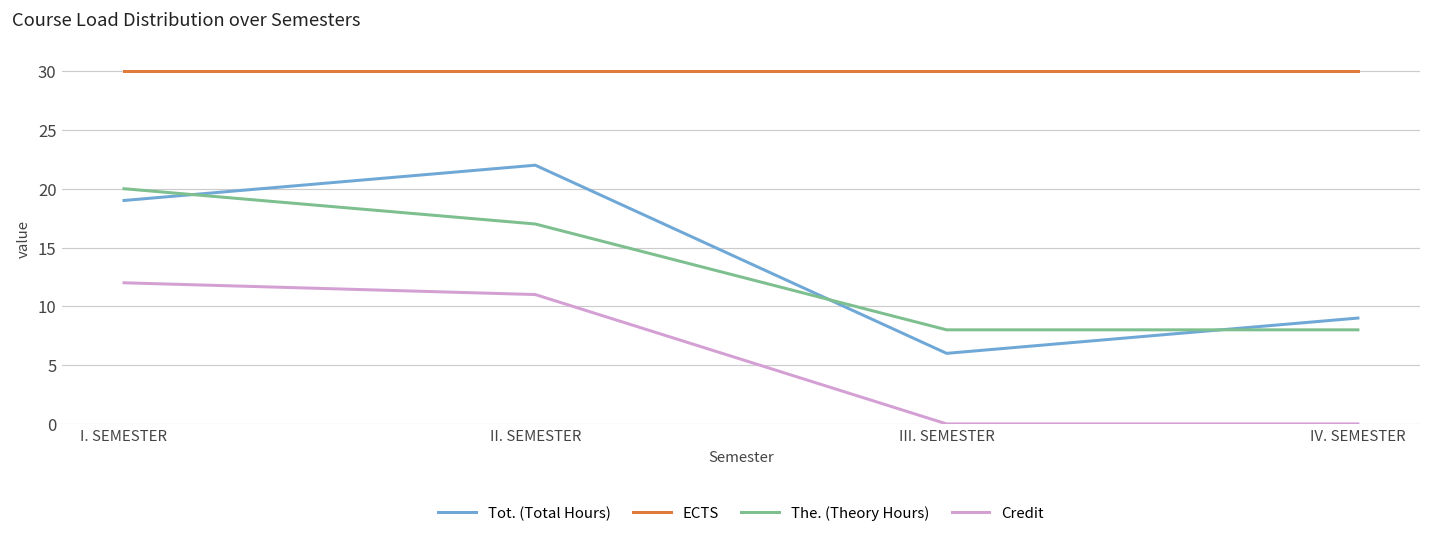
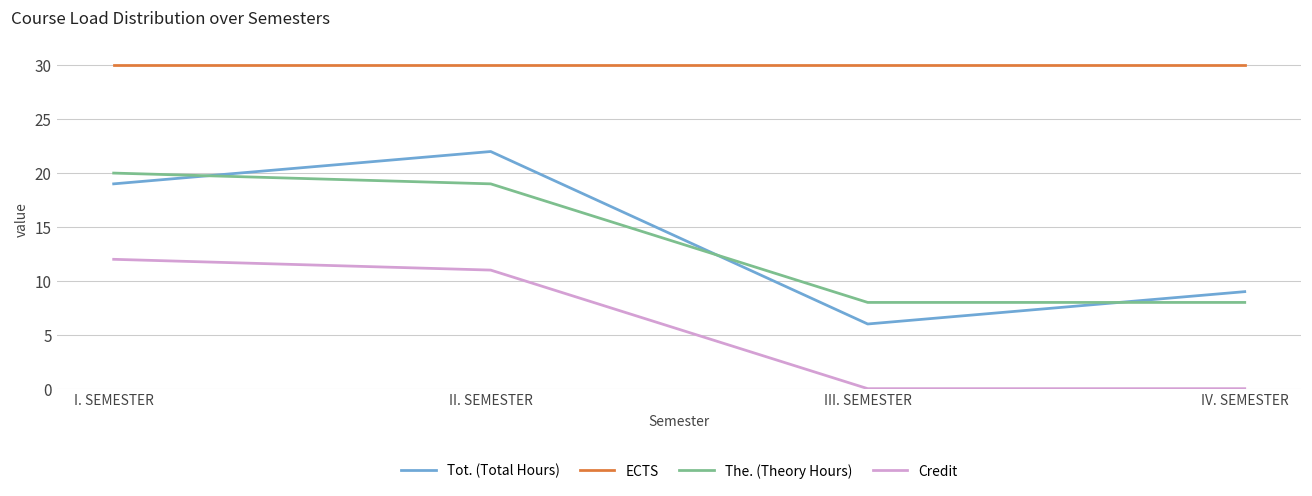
  {
    "Tot. (Total Hours)": {
      "I. SEMESTER": 19,
      "II. SEMESTER": 22,
      "III. SEMESTER": 6,
      "IV. SEMESTER": 9
    },
    "ECTS": {
      "I. SEMESTER": 30,
      "II. SEMESTER": 30,
      "III. SEMESTER": 30,
      "IV. SEMESTER": 30
    },
    "The. (Theory Hours)": {
      "I. SEMESTER": 20,
-     "II. SEMESTER": 17,
+     "II. SEMESTER": 19,
      "III. SEMESTER": 8,
      "IV. SEMESTER": 8
    },
    "Credit": {
      "I. SEMESTER": 12,
      "II. SEMESTER": 11,
      "III. SEMESTER": 0,
      "IV. SEMESTER": 0
    }
  }
